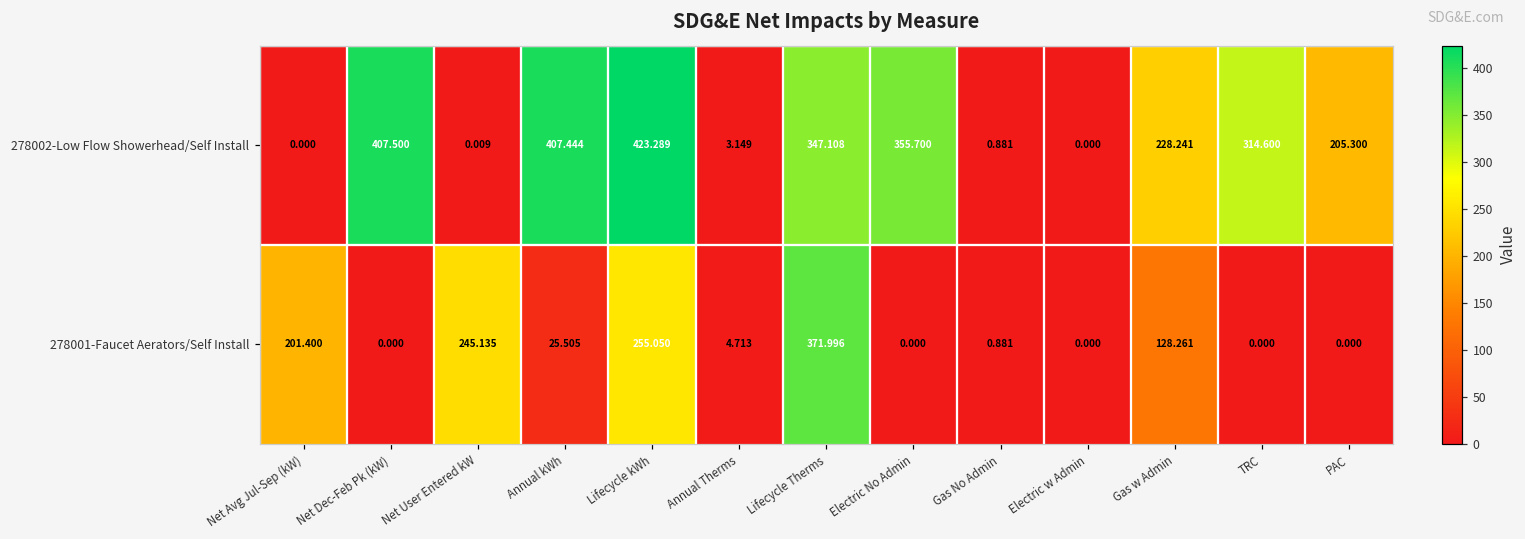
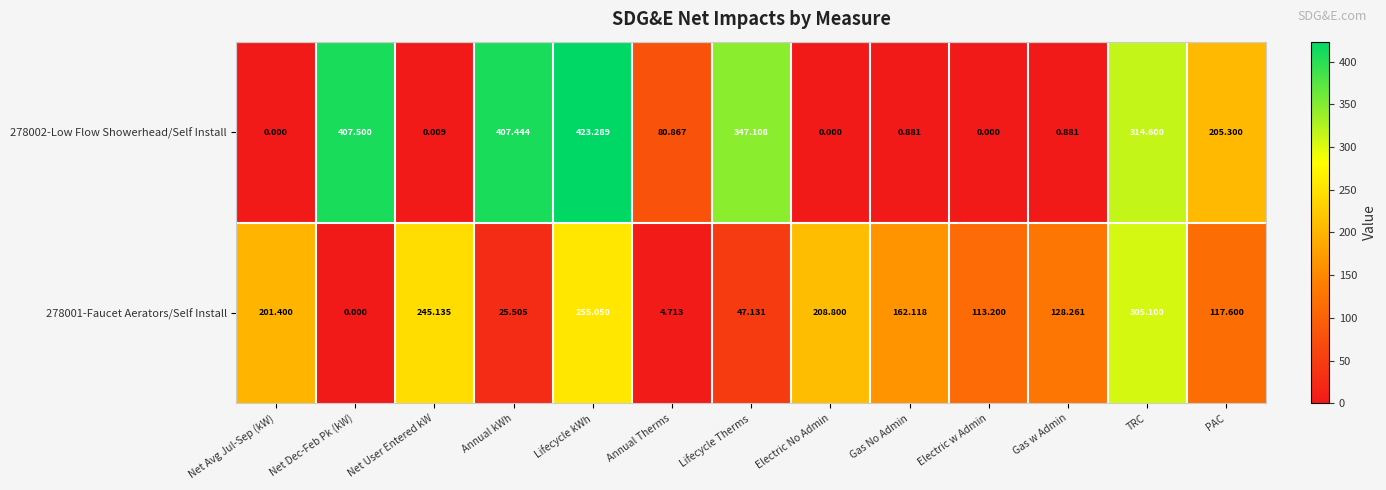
  {
    "278002-Low Flow Showerhead/Self Install": {
      "Net Avg Jul-Sep (kW)": 0.000,
      "Net Dec-Feb Pk (kW)": 407.500,
      "Net User Entered kW": 0.009,
      "Annual kWh": 407.444,
      "Lifecycle kWh": 423.289,
-     "Annual Therms": 3.149,
+     "Annual Therms": 80.867,
      "Lifecycle Therms": 347.108,
-     "Electric No Admin": 355.700,
+     "Electric No Admin": 0.000,
      "Gas No Admin": 0.881,
      "Electric w Admin": 0.000,
-     "Gas w Admin": 228.241,
+     "Gas w Admin": 0.881,
      "TRC": 314.600,
      "PAC": 205.300
    },
    "278001-Faucet Aerators/Self Install": {
      "Net Avg Jul-Sep (kW)": 201.400,
      "Net Dec-Feb Pk (kW)": 0.000,
      "Net User Entered kW": 245.135,
      "Annual kWh": 25.505,
      "Lifecycle kWh": 255.050,
      "Annual Therms": 4.713,
-     "Lifecycle Therms": 371.996,
-     "Electric No Admin": 0.000,
-     "Gas No Admin": 0.881,
-     "Electric w Admin": 0.000,
+     "Lifecycle Therms": 47.131,
+     "Electric No Admin": 208.800,
+     "Gas No Admin": 162.118,
+     "Electric w Admin": 113.200,
      "Gas w Admin": 128.261,
-     "TRC": 0.000,
-     "PAC": 0.000
+     "TRC": 305.100,
+     "PAC": 117.600
    }
  }
